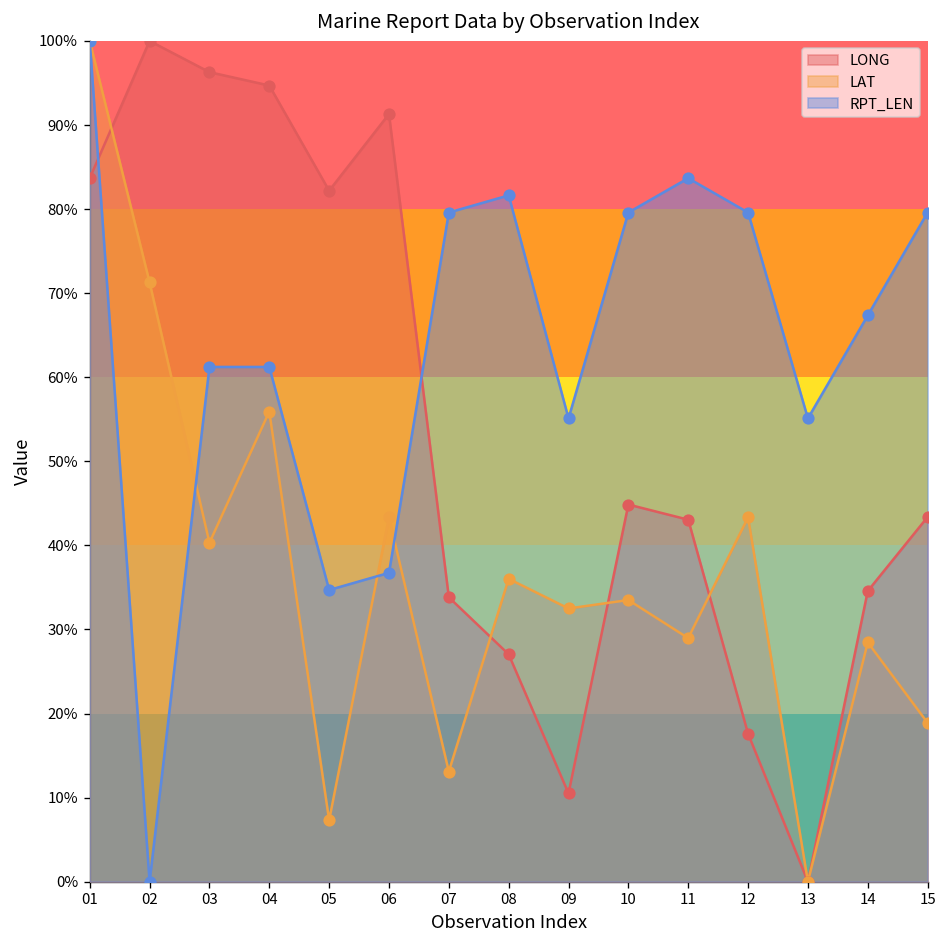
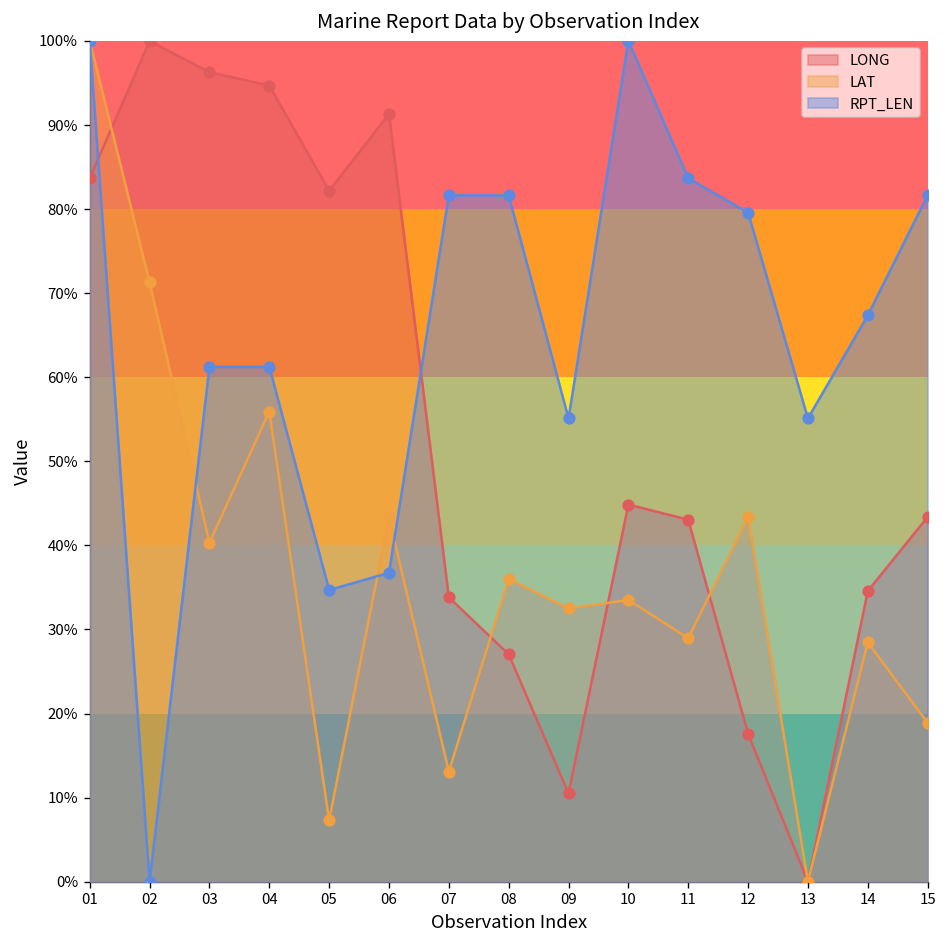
  {
    "RPT_LEN": {
      "02": "0%",
      "03": "61%",
      "04": "61%",
      "05": "35%",
      "06": "37%",
-     "07": "80%",
+     "07": "82%",
      "08": "82%",
      "09": "55%",
-     "10": "80%",
+     "10": "100%",
      "11": "84%",
      "12": "80%",
      "13": "55%",
      "14": "67%",
-     "15": "80%"
+     "15": "82%"
    }
  }
